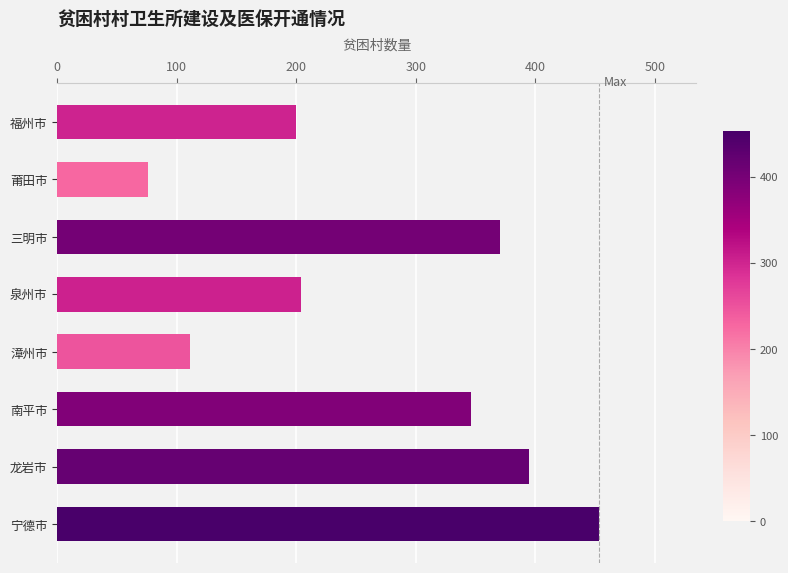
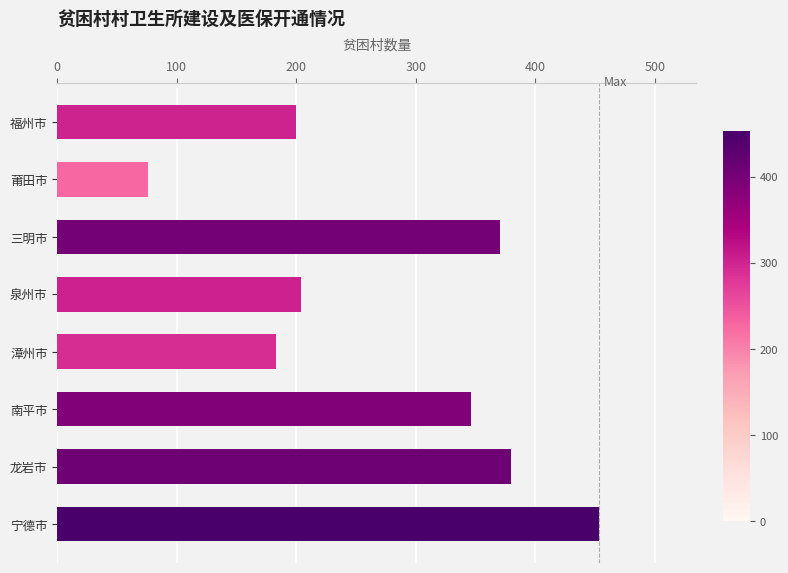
  {
    "福州市": 200,
    "莆田市": 76,
    "三明市": 370,
    "泉州市": 204,
-   "漳州市": 111,
+   "漳州市": 183,
    "南平市": 346,
-   "龙岩市": 395,
+   "龙岩市": 380,
    "宁德市": 453
  }
